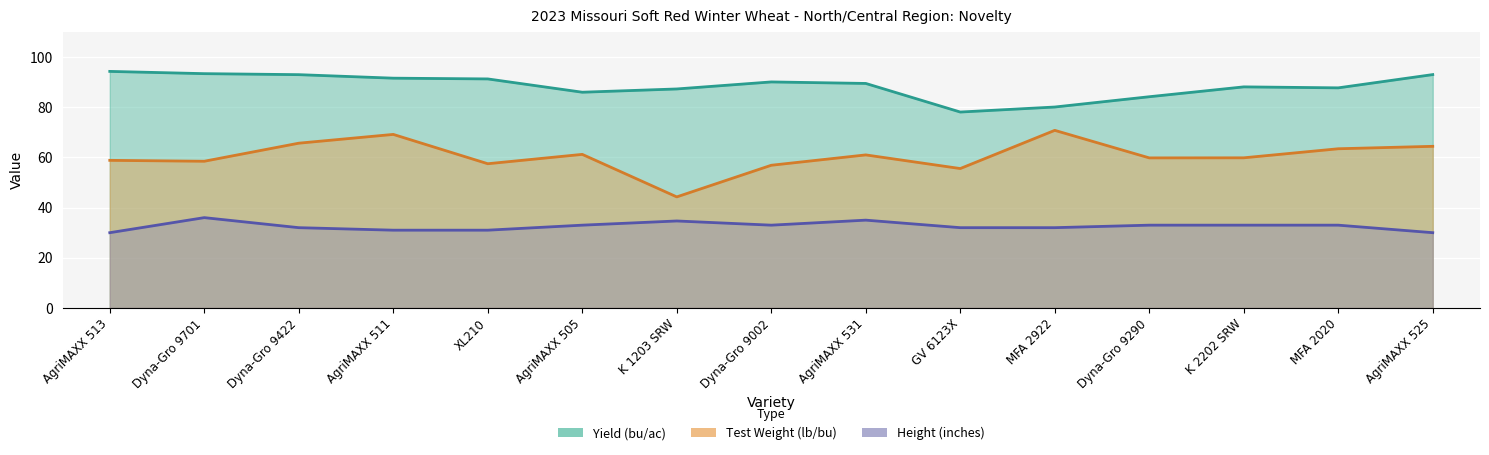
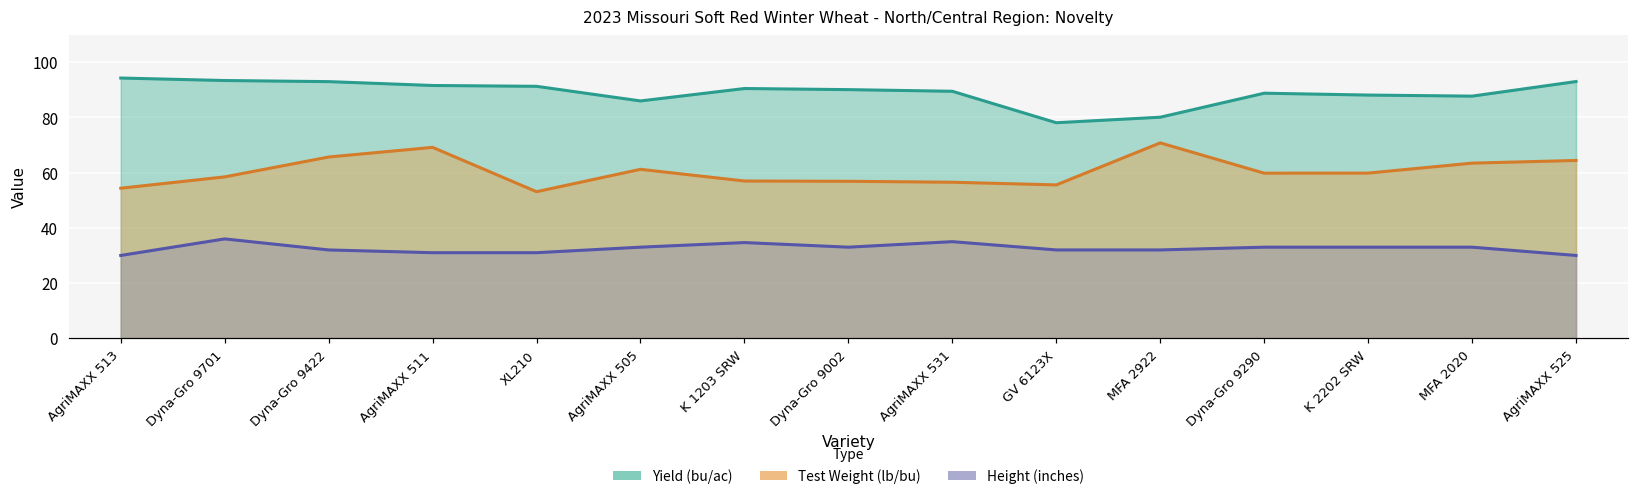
  {
    "Yield (bu/ac)": {
      "AgriMAXX 513": 94,
      "Dyna-Gro 9701": 93,
      "Dyna-Gro 9422": 93,
      "AgriMAXX 511": 92,
      "XL210": 91,
      "AgriMAXX 505": 86,
-     "K 1203 SRW": 87,
+     "K 1203 SRW": 91,
      "Dyna-Gro 9002": 90,
      "AgriMAXX 531": 90,
      "GV 6123X": 78,
      "MFA 2922": 80,
-     "Dyna-Gro 9290": 84,
+     "Dyna-Gro 9290": 89,
      "K 2202 SRW": 88,
      "MFA 2020": 88,
      "AgriMAXX 525": 93
    },
    "Test Weight (lb/bu)": {
-     "AgriMAXX 513": 59,
+     "AgriMAXX 513": 54,
      "Dyna-Gro 9701": 58,
      "Dyna-Gro 9422": 66,
      "AgriMAXX 511": 69,
-     "XL210": 57,
+     "XL210": 53,
      "AgriMAXX 505": 61,
-     "K 1203 SRW": 44,
+     "K 1203 SRW": 57,
      "Dyna-Gro 9002": 57,
-     "AgriMAXX 531": 61,
+     "AgriMAXX 531": 57,
      "GV 6123X": 56,
      "MFA 2922": 71,
      "Dyna-Gro 9290": 60,
      "K 2202 SRW": 60,
      "MFA 2020": 63,
      "AgriMAXX 525": 64
    },
    "Height (inches)": {
      "AgriMAXX 513": 30,
      "Dyna-Gro 9701": 36,
      "Dyna-Gro 9422": 32,
      "AgriMAXX 511": 31,
      "XL210": 31,
      "AgriMAXX 505": 33,
      "K 1203 SRW": 35,
      "Dyna-Gro 9002": 33,
      "AgriMAXX 531": 35,
      "GV 6123X": 32,
      "MFA 2922": 32,
      "Dyna-Gro 9290": 33,
      "K 2202 SRW": 33,
      "MFA 2020": 33,
      "AgriMAXX 525": 30
    }
  }
